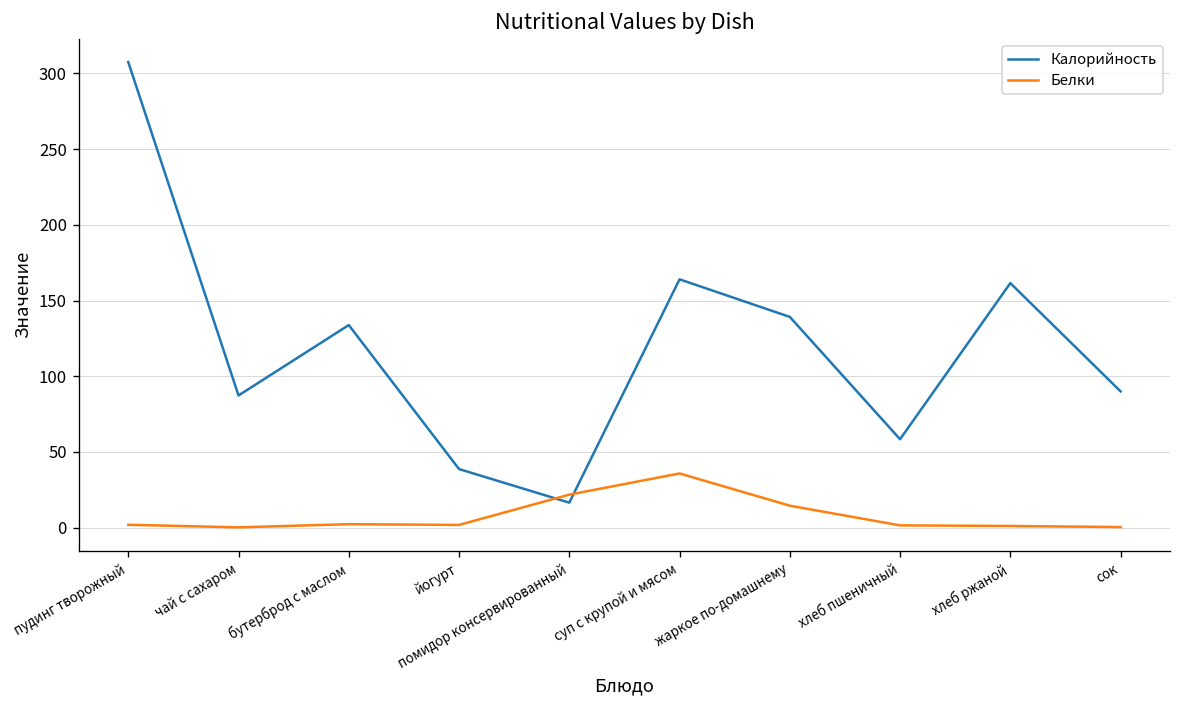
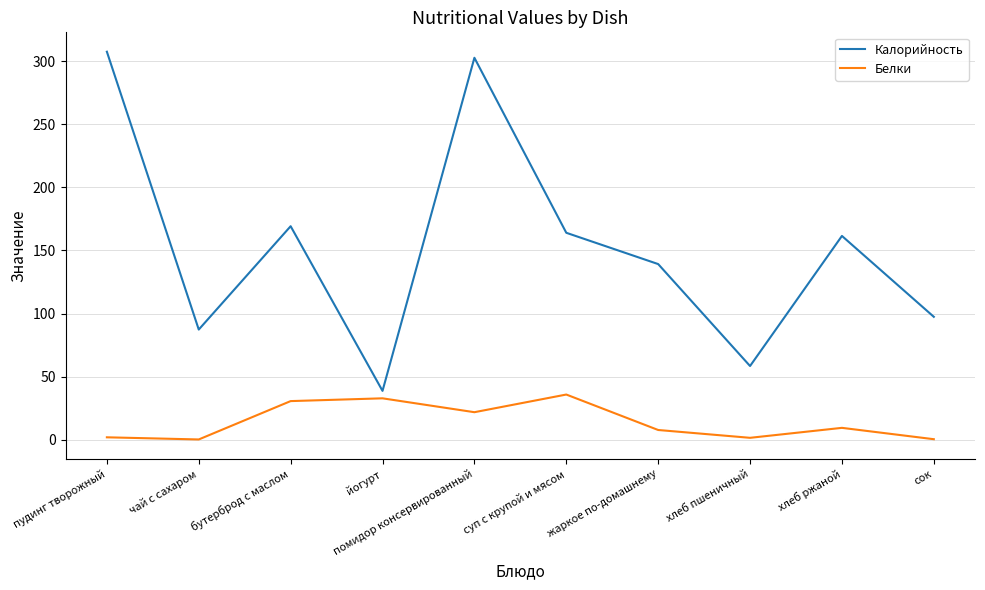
  {
    "Калорийность": {
      "пудинг творожный": 308,
      "чай с сахаром": 87,
-     "бутерброд с маслом": 134,
+     "бутерброд с маслом": 169,
      "йогурт": 39,
-     "помидор консервированный": 17,
+     "помидор консервированный": 303,
      "суп с крупой и мясом": 164,
      "жаркое по-домашнему": 139,
      "хлеб пшеничный": 58,
      "хлеб ржаной": 162,
-     "сок": 90
+     "сок": 97
    },
    "Белки": {
      "пудинг творожный": 2,
      "чай с сахаром": 0,
-     "бутерброд с маслом": 2,
-     "йогурт": 2,
+     "бутерброд с маслом": 31,
+     "йогурт": 33,
      "помидор консервированный": 22,
      "суп с крупой и мясом": 36,
-     "жаркое по-домашнему": 15,
+     "жаркое по-домашнему": 8,
      "хлеб пшеничный": 2,
-     "хлеб ржаной": 1,
+     "хлеб ржаной": 9,
      "сок": 0
    }
  }
